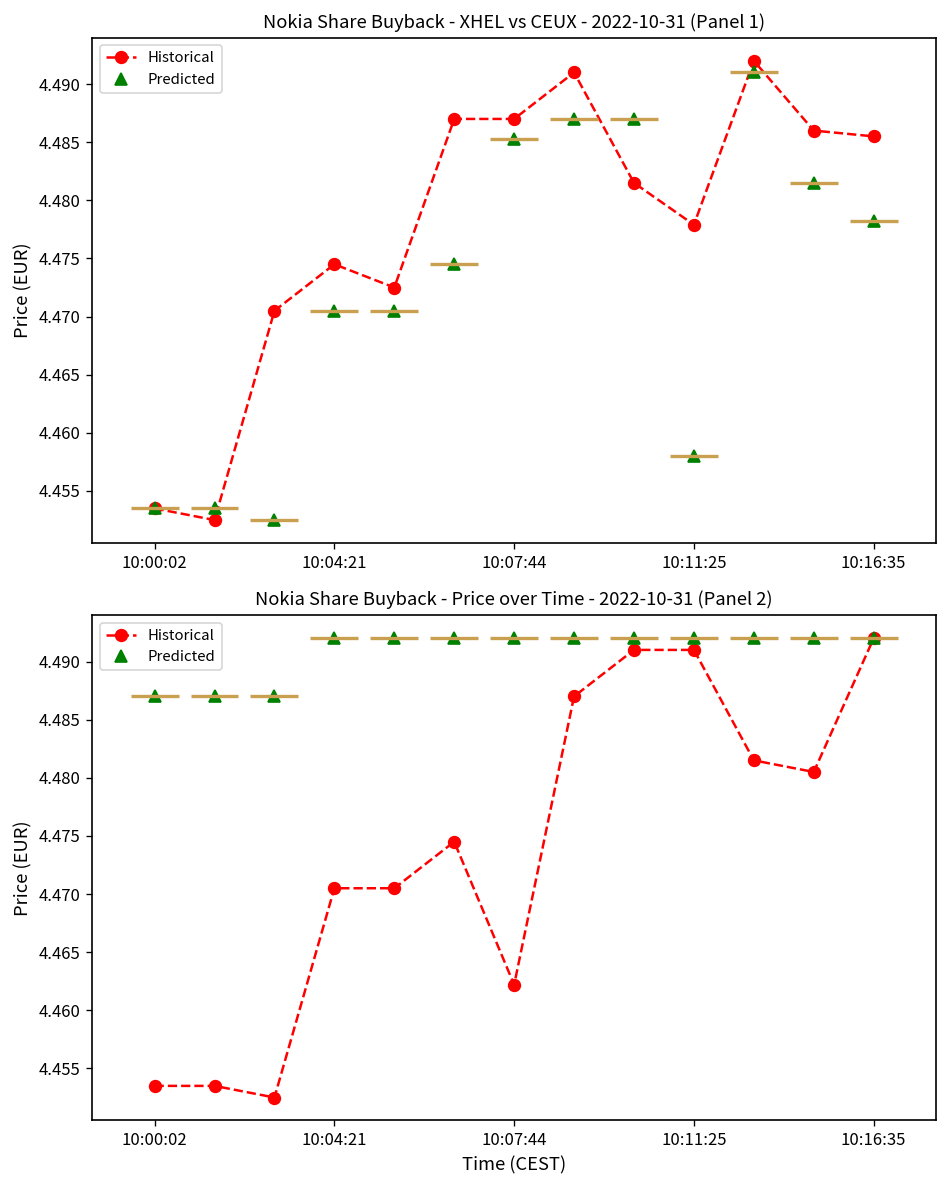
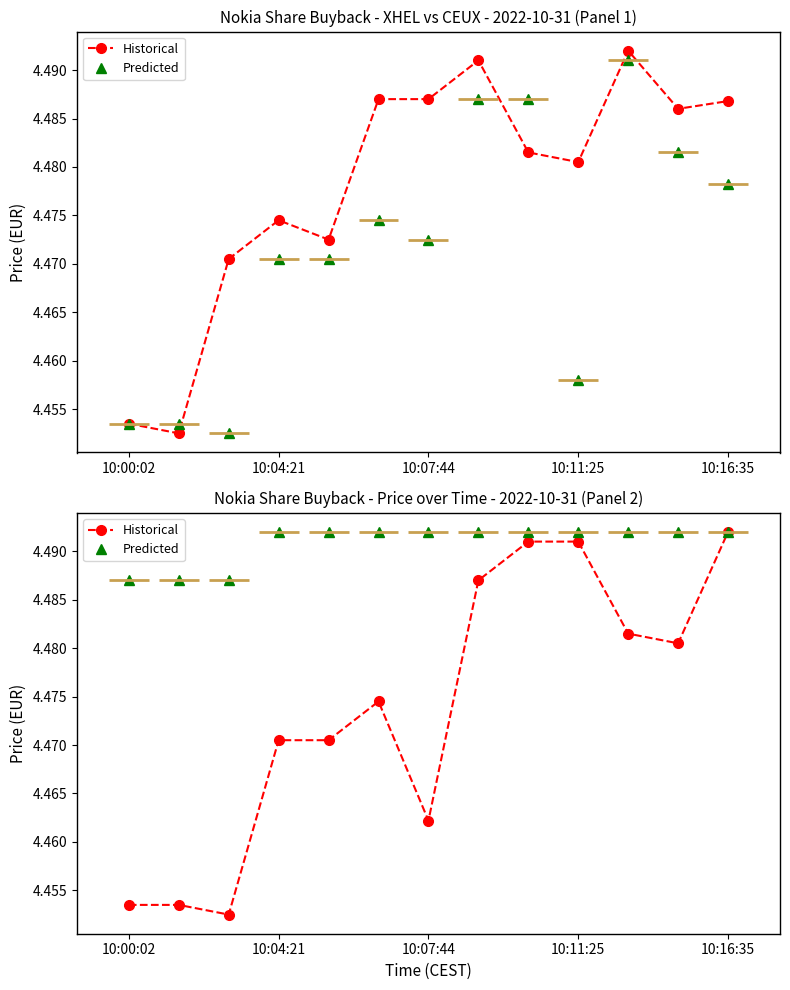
  {
    "Nokia Share Buyback - XHEL vs CEUX - 2022-10-31 (Panel 1)": {
      "Historical": {
        "10:07:44": 4.487,
-       "10:11:25": 4.478,
-       "10:16:35": 4.486
+       "10:11:25": 4.481,
+       "10:16:35": 4.487
      },
      "Predicted": {
-       "10:07:44": 4.485,
+       "10:07:44": 4.473,
        "10:11:25": 4.458,
        "10:16:35": 4.478
      }
    },
    "Nokia Share Buyback - Price over Time - 2022-10-31 (Panel 2)": {
      "Historical": {
        "10:07:44": 4.462,
        "10:11:25": 4.491
      },
      "Predicted": {
        "10:07:44": 4.492,
        "10:11:25": 4.492
      }
    }
  }
